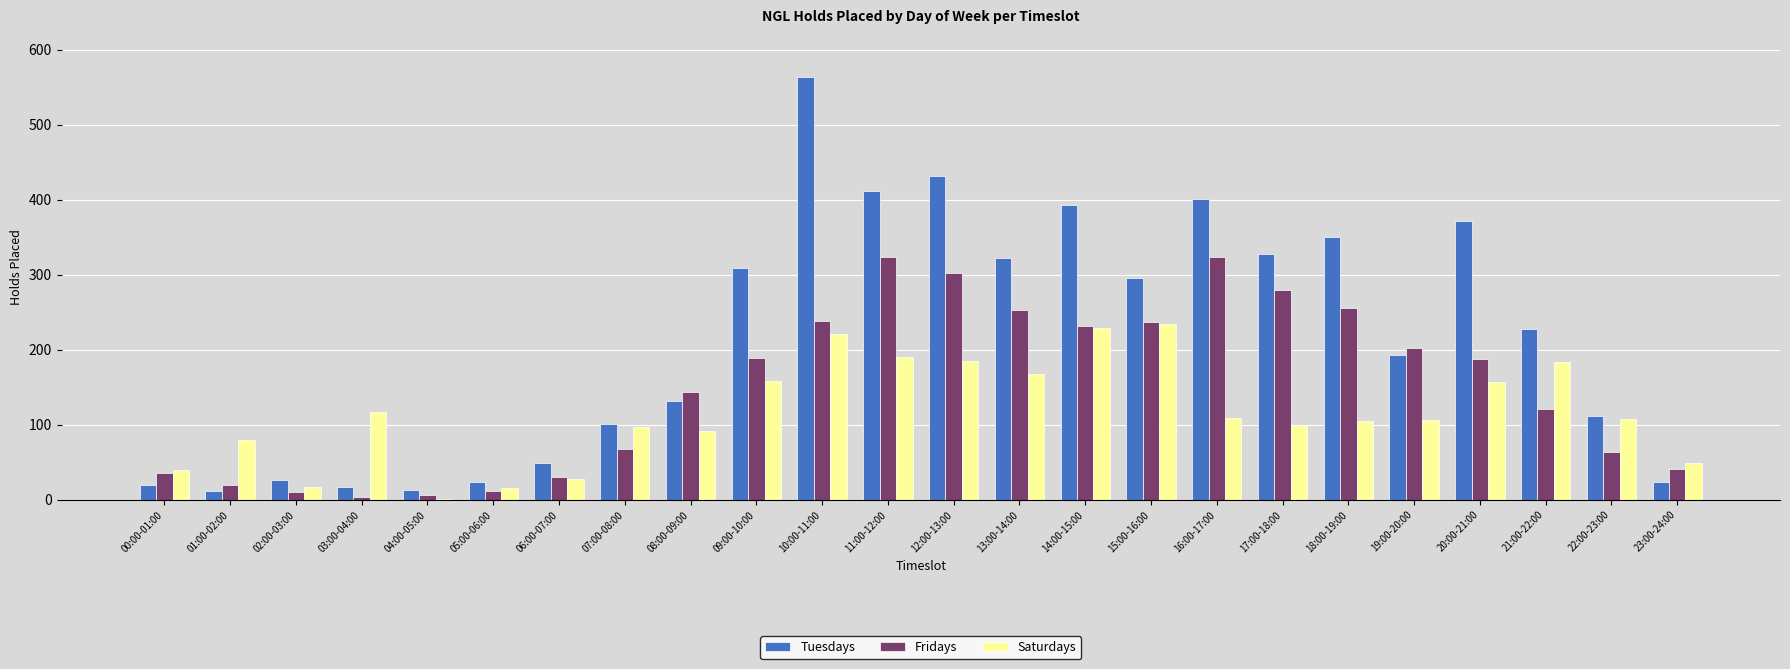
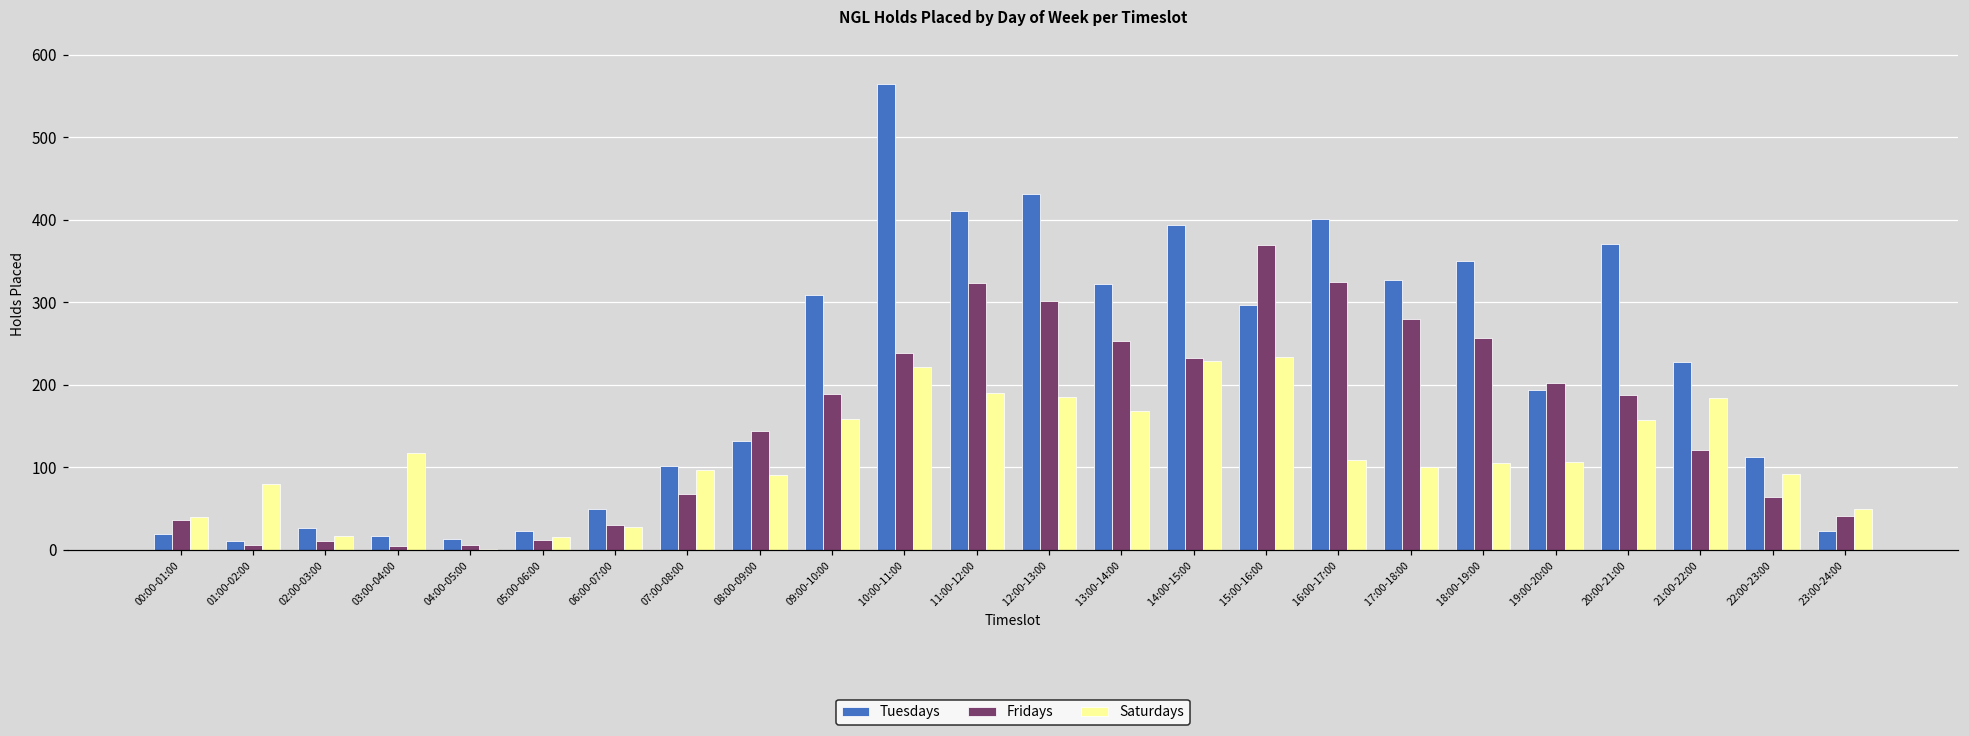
  {
    "Tuesdays": {
      "00:00-01:00": 20,
      "01:00-02:00": 10,
      "02:00-03:00": 30,
      "03:00-04:00": 20,
      "04:00-05:00": 10,
      "05:00-06:00": 20,
      "06:00-07:00": 50,
      "07:00-08:00": 100,
      "08:00-09:00": 130,
      "09:00-10:00": 310,
      "10:00-11:00": 560,
      "11:00-12:00": 410,
      "12:00-13:00": 430,
      "13:00-14:00": 320,
      "14:00-15:00": 390,
      "15:00-16:00": 300,
      "16:00-17:00": 400,
      "17:00-18:00": 330,
      "18:00-19:00": 350,
      "19:00-20:00": 190,
      "20:00-21:00": 370,
      "21:00-22:00": 230,
      "22:00-23:00": 110,
      "23:00-24:00": 20
    },
    "Fridays": {
      "00:00-01:00": 40,
-     "01:00-02:00": 20,
+     "01:00-02:00": 10,
      "02:00-03:00": 10,
      "03:00-04:00": 0,
      "04:00-05:00": 10,
      "05:00-06:00": 10,
      "06:00-07:00": 30,
      "07:00-08:00": 70,
      "08:00-09:00": 140,
      "09:00-10:00": 190,
      "10:00-11:00": 240,
      "11:00-12:00": 320,
      "12:00-13:00": 300,
      "13:00-14:00": 250,
      "14:00-15:00": 230,
-     "15:00-16:00": 240,
+     "15:00-16:00": 370,
      "16:00-17:00": 320,
      "17:00-18:00": 280,
      "18:00-19:00": 260,
      "19:00-20:00": 200,
      "20:00-21:00": 190,
      "21:00-22:00": 120,
      "22:00-23:00": 60,
      "23:00-24:00": 40
    },
    "Saturdays": {
      "00:00-01:00": 40,
      "01:00-02:00": 80,
      "02:00-03:00": 20,
      "03:00-04:00": 120,
      "05:00-06:00": 20,
      "06:00-07:00": 30,
      "07:00-08:00": 100,
      "08:00-09:00": 90,
      "09:00-10:00": 160,
      "10:00-11:00": 220,
      "11:00-12:00": 190,
      "12:00-13:00": 190,
      "13:00-14:00": 170,
      "14:00-15:00": 230,
      "15:00-16:00": 230,
      "16:00-17:00": 110,
      "17:00-18:00": 100,
      "18:00-19:00": 110,
      "19:00-20:00": 110,
      "20:00-21:00": 160,
      "21:00-22:00": 180,
-     "22:00-23:00": 110,
+     "22:00-23:00": 90,
      "23:00-24:00": 50
    }
  }
